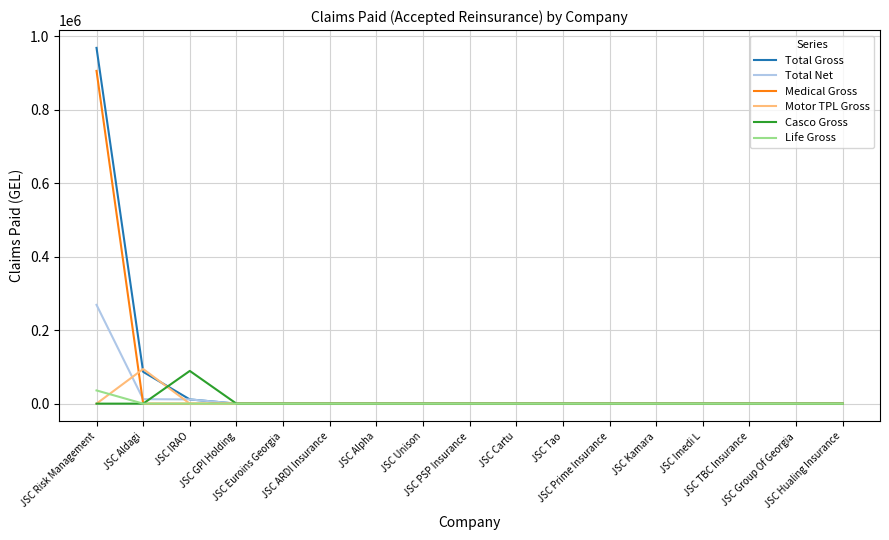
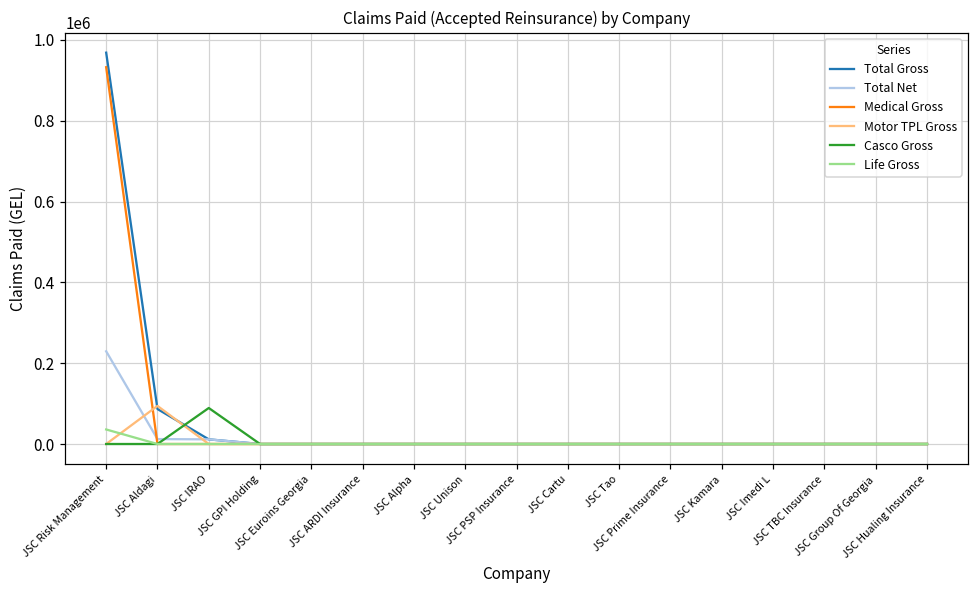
  {
    "Total Gross": {
      "JSC Risk Management": 970000,
      "JSC Aldagi": 90000
    },
    "Total Net": {
-     "JSC Risk Management": 270000,
+     "JSC Risk Management": 230000,
      "JSC Aldagi": 10000
    },
    "Medical Gross": {
-     "JSC Risk Management": 910000
+     "JSC Risk Management": 930000
    },
    "Motor TPL Gross": {
      "JSC Aldagi": 90000
    },
    "Casco Gross": {
      "JSC IRAO": 90000
    },
    "Life Gross": {
      "JSC Risk Management": 40000
    }
  }
